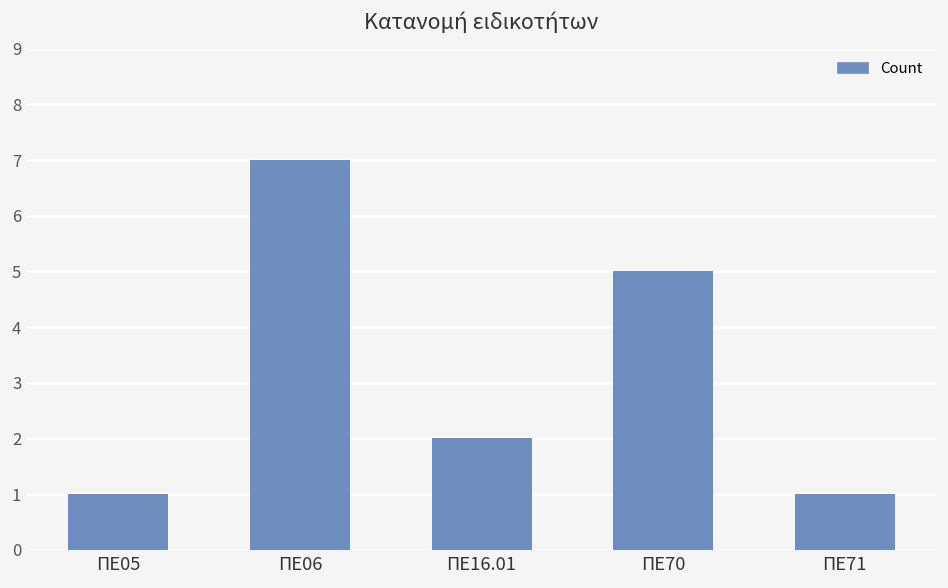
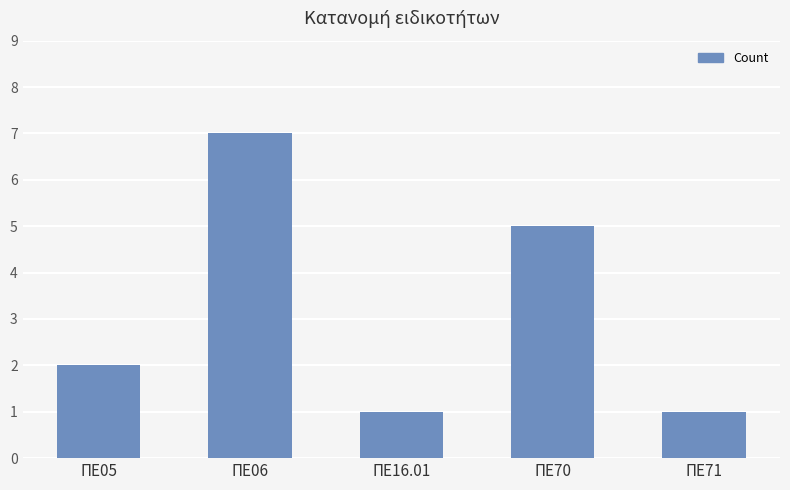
  {
-   "ΠΕ05": 1,
+   "ΠΕ05": 2,
    "ΠΕ06": 7,
-   "ΠΕ16.01": 2,
+   "ΠΕ16.01": 1,
    "ΠΕ70": 5,
    "ΠΕ71": 1
  }
